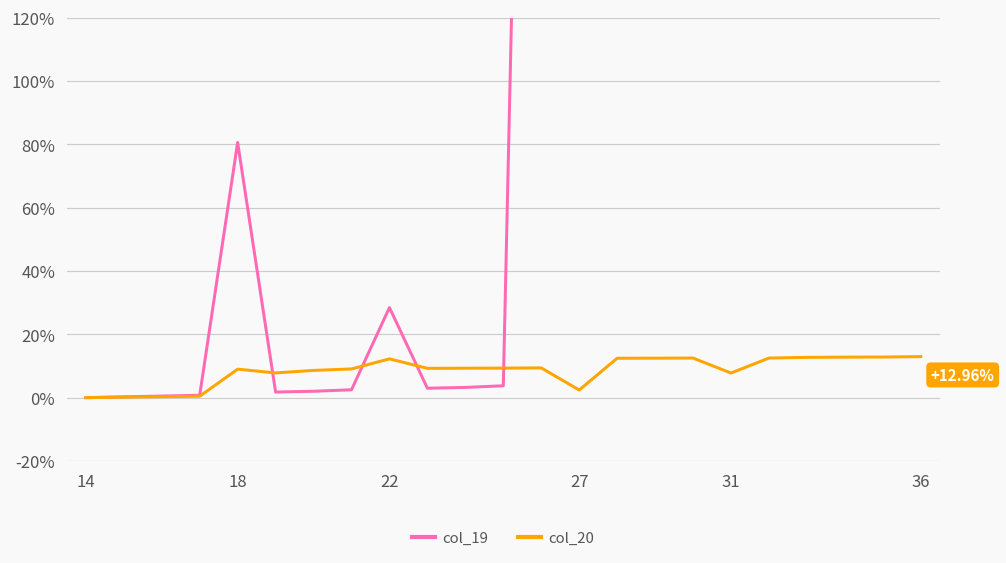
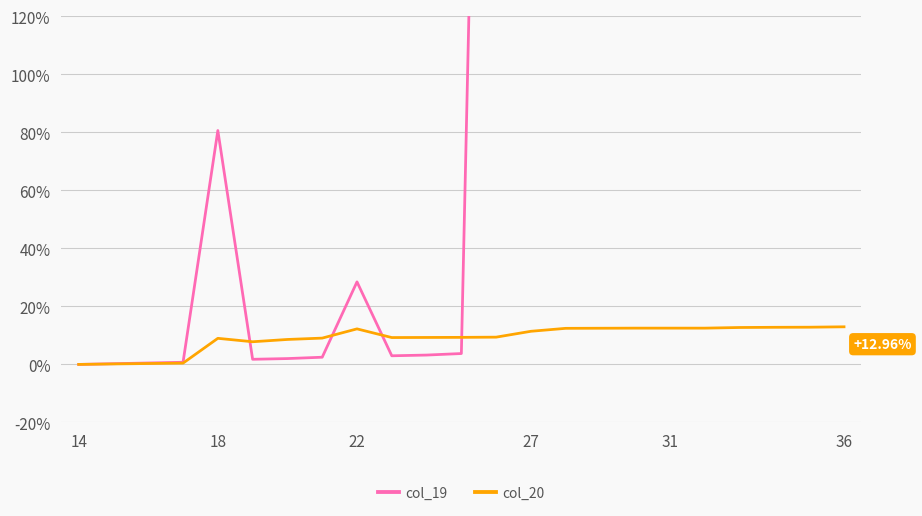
  {
    "col_19": {
      "18": "81%",
      "22": "28%"
    },
    "col_20": {
      "18": "9%",
      "22": "12%",
-     "27": "2%",
-     "31": "8%"
+     "27": "11%",
+     "31": "12%"
    }
  }
